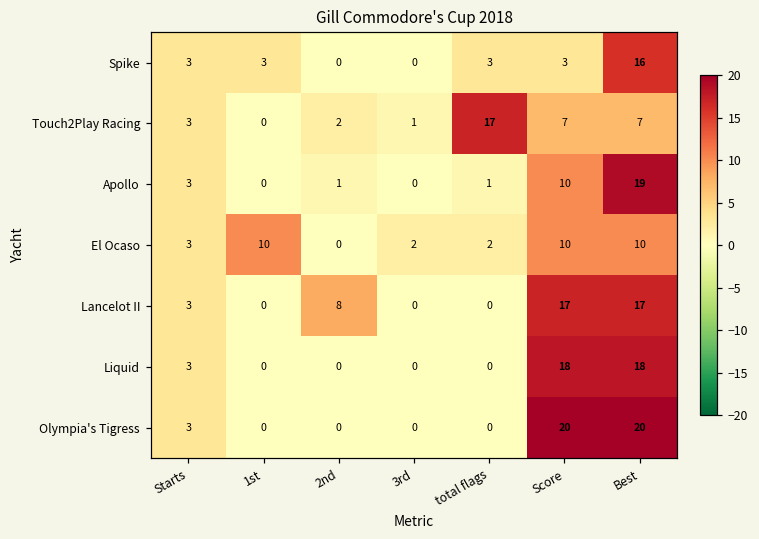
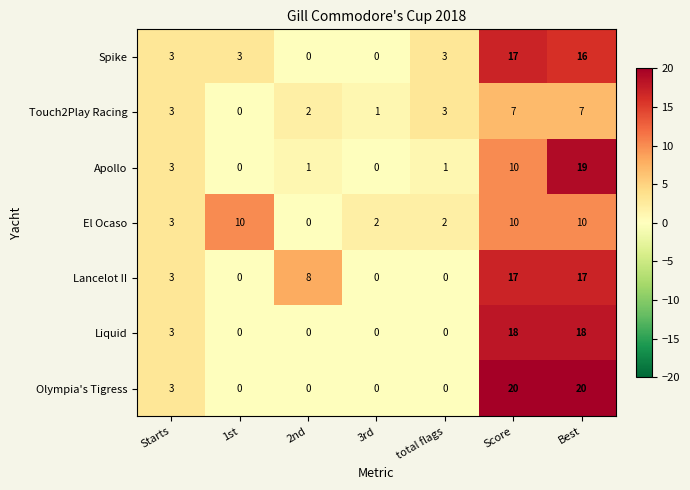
  {
    "Spike": {
      "Starts": 3,
      "1st": 3,
      "2nd": 0,
      "3rd": 0,
      "total flags": 3,
-     "Score": 3,
+     "Score": 17,
      "Best": 16
    },
    "Touch2Play Racing": {
      "Starts": 3,
      "1st": 0,
      "2nd": 2,
      "3rd": 1,
-     "total flags": 17,
+     "total flags": 3,
      "Score": 7,
      "Best": 7
    },
    "Apollo": {
      "Starts": 3,
      "1st": 0,
      "2nd": 1,
      "3rd": 0,
      "total flags": 1,
      "Score": 10,
      "Best": 19
    },
    "El Ocaso": {
      "Starts": 3,
      "1st": 10,
      "2nd": 0,
      "3rd": 2,
      "total flags": 2,
      "Score": 10,
      "Best": 10
    },
    "Lancelot II": {
      "Starts": 3,
      "1st": 0,
      "2nd": 8,
      "3rd": 0,
      "total flags": 0,
      "Score": 17,
      "Best": 17
    },
    "Liquid": {
      "Starts": 3,
      "1st": 0,
      "2nd": 0,
      "3rd": 0,
      "total flags": 0,
      "Score": 18,
      "Best": 18
    },
    "Olympia's Tigress": {
      "Starts": 3,
      "1st": 0,
      "2nd": 0,
      "3rd": 0,
      "total flags": 0,
      "Score": 20,
      "Best": 20
    }
  }
